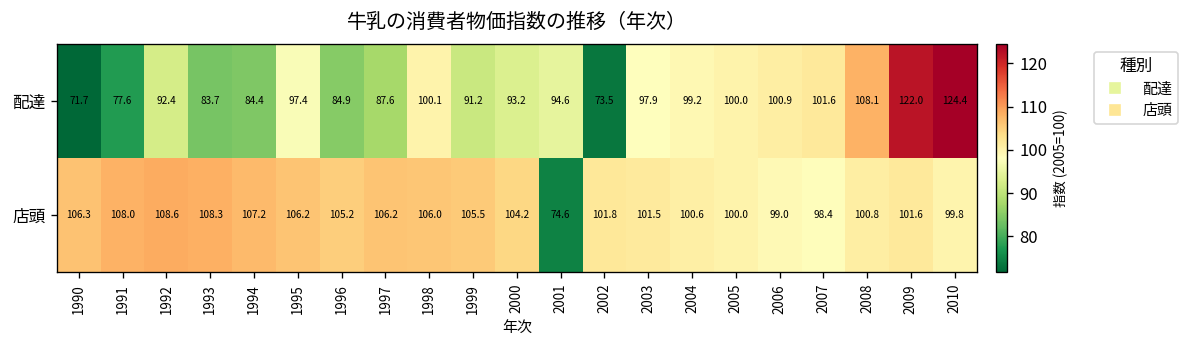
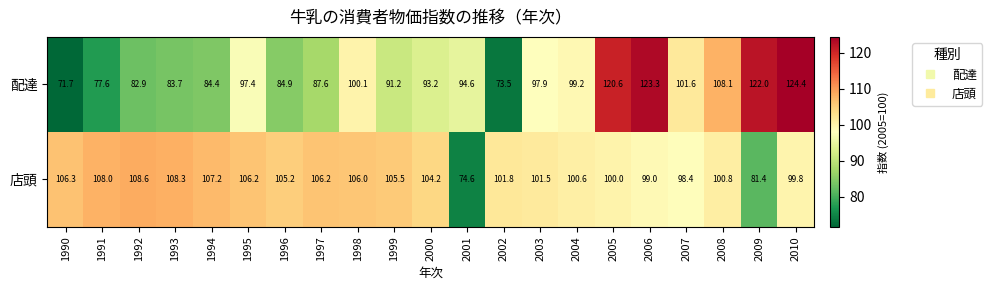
  {
    "配達": {
      "1990": 71.7,
      "1991": 77.6,
-     "1992": 92.4,
+     "1992": 82.9,
      "1993": 83.7,
      "1994": 84.4,
      "1995": 97.4,
      "1996": 84.9,
      "1997": 87.6,
      "1998": 100.1,
      "1999": 91.2,
      "2000": 93.2,
      "2001": 94.6,
      "2002": 73.5,
      "2003": 97.9,
      "2004": 99.2,
-     "2005": 100.0,
-     "2006": 100.9,
+     "2005": 120.6,
+     "2006": 123.3,
      "2007": 101.6,
      "2008": 108.1,
      "2009": 122.0,
      "2010": 124.4
    },
    "店頭": {
      "1990": 106.3,
      "1991": 108.0,
      "1992": 108.6,
      "1993": 108.3,
      "1994": 107.2,
      "1995": 106.2,
      "1996": 105.2,
      "1997": 106.2,
      "1998": 106.0,
      "1999": 105.5,
      "2000": 104.2,
      "2001": 74.6,
      "2002": 101.8,
      "2003": 101.5,
      "2004": 100.6,
      "2005": 100.0,
      "2006": 99.0,
      "2007": 98.4,
      "2008": 100.8,
-     "2009": 101.6,
+     "2009": 81.4,
      "2010": 99.8
    }
  }
